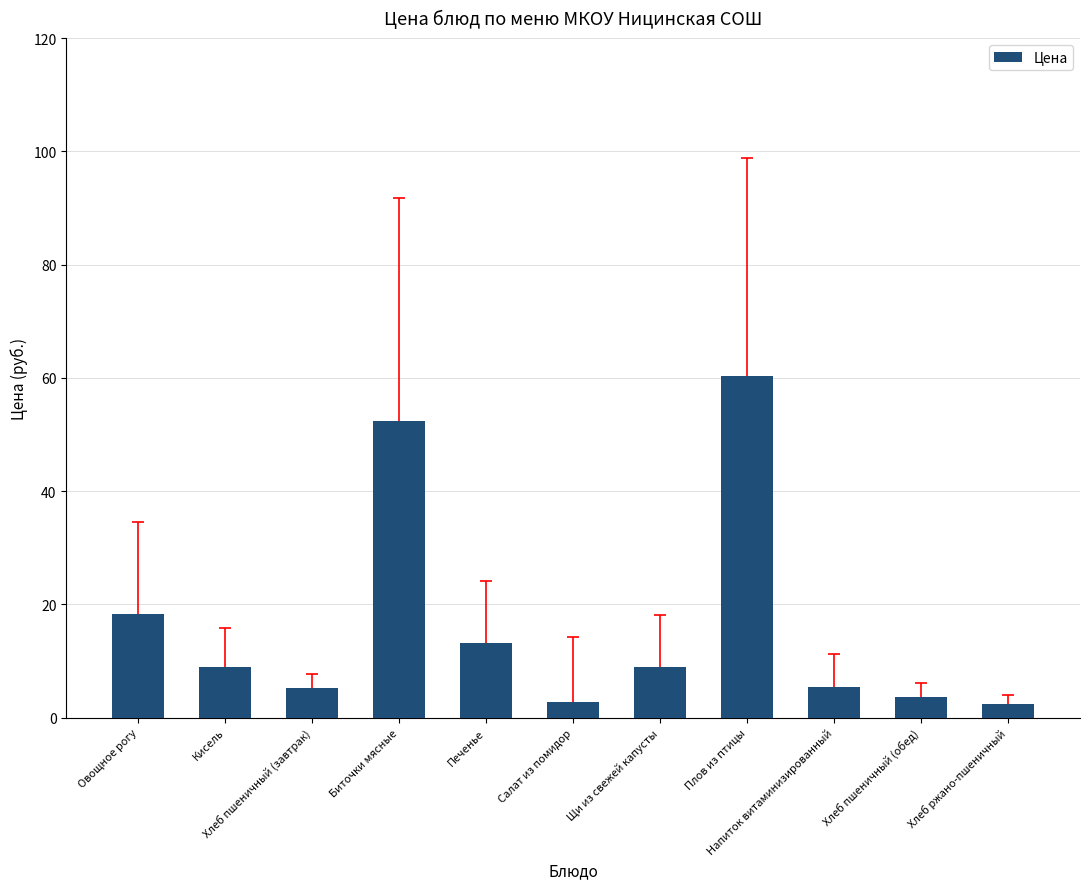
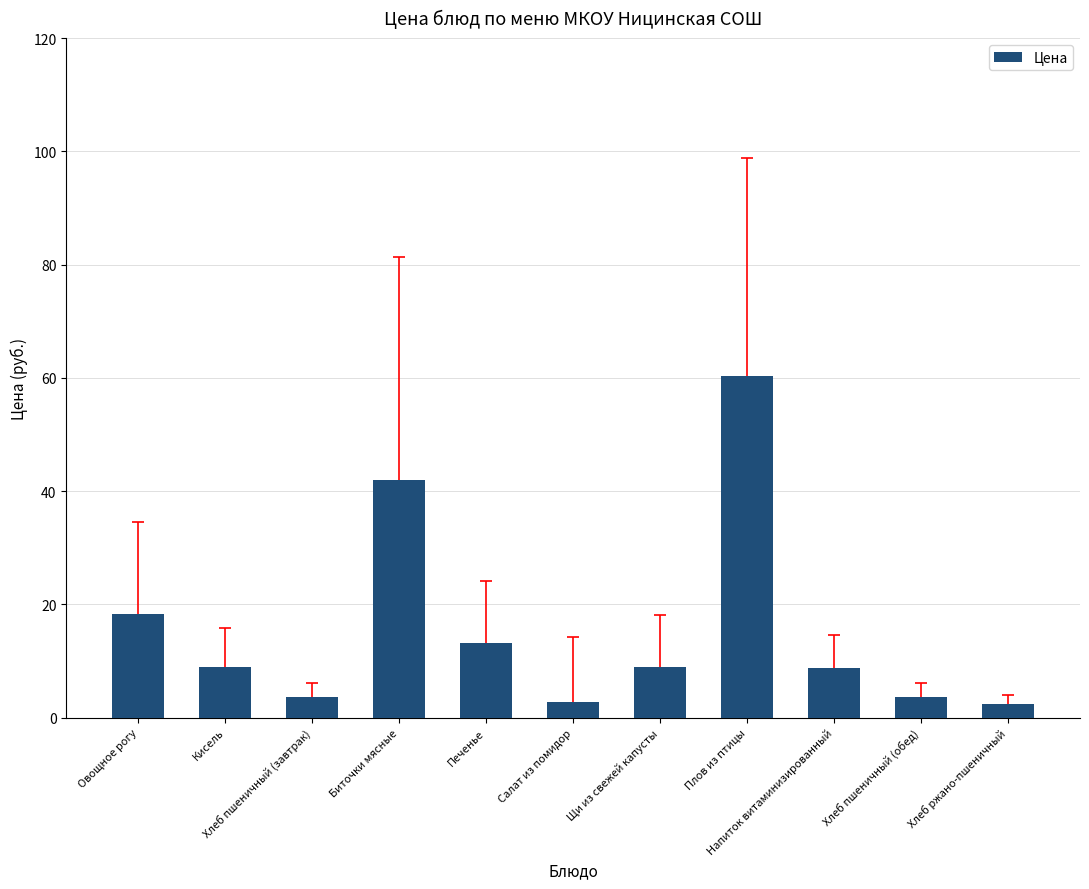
  {
    "Цена": {
      "Овощное рогу": 18,
      "Кисель": 9,
-     "Хлеб пшеничный (завтрак)": 5,
-     "Биточки мясные": 52,
+     "Хлеб пшеничный (завтрак)": 4,
+     "Биточки мясные": 42,
      "Печенье": 13,
      "Салат из помидор": 3,
      "Щи из свежей капусты": 9,
      "Плов из птицы": 60,
-     "Напиток витаминизированный": 5,
+     "Напиток витаминизированный": 9,
      "Хлеб пшеничный (обед)": 4,
      "Хлеб ржано-пшеничный": 3
    }
  }
